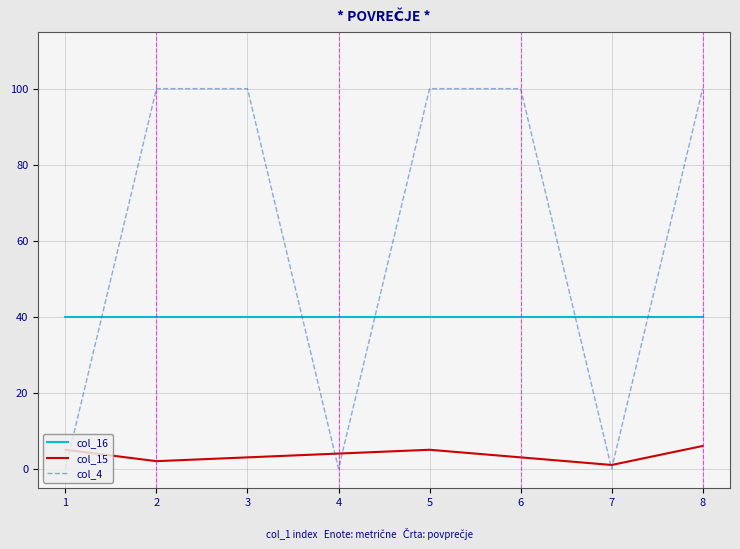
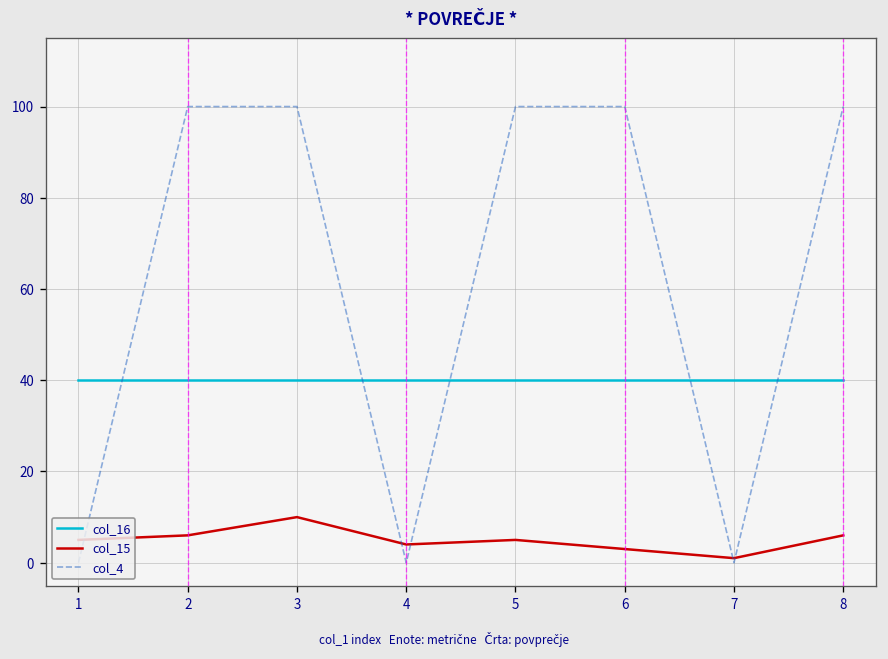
  {
    "col_16": {
      "1": 40,
      "2": 40,
      "3": 40,
      "4": 40,
      "5": 40,
      "6": 40,
      "7": 40,
      "8": 40
    },
    "col_15": {
-     "2": 2,
-     "3": 3,
+     "2": 6,
+     "3": 10,
      "4": 4,
      "5": 5,
      "6": 3,
      "7": 1,
      "8": 6
    },
    "col_4": {
      "2": 100,
      "3": 100,
      "4": 0,
      "5": 100,
      "6": 100,
      "7": 0,
      "8": 100
    }
  }
